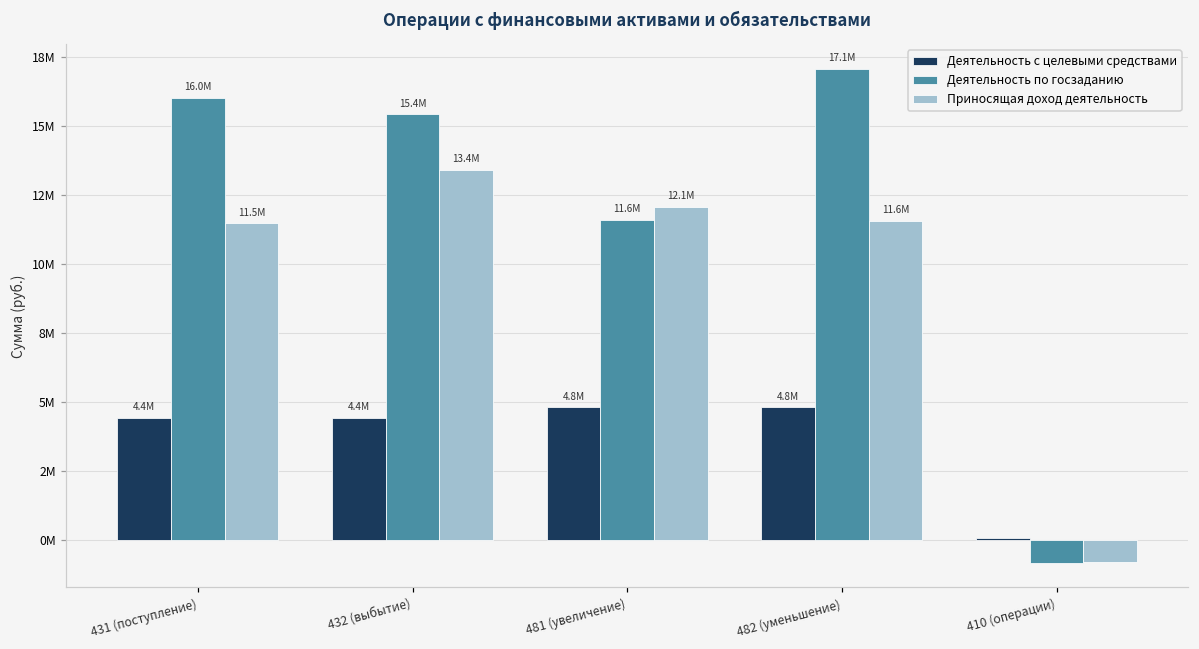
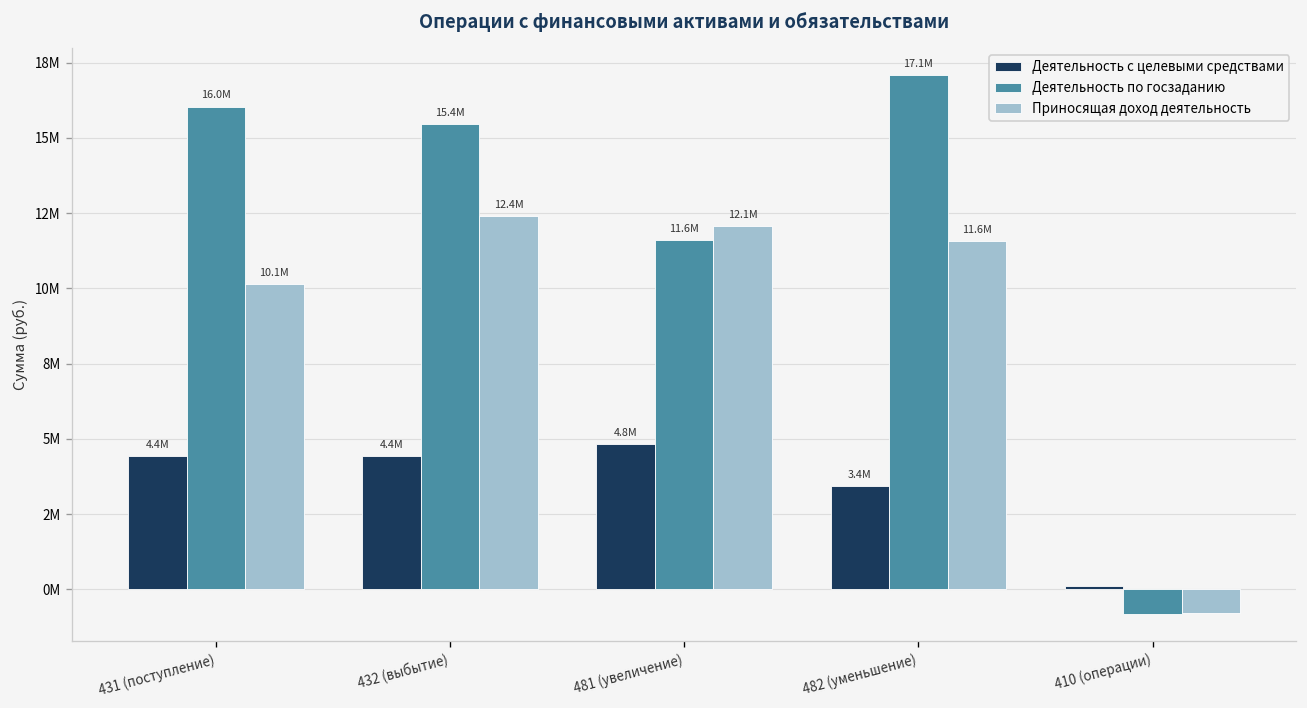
  {
    "Деятельность с целевыми средствами": {
      "431 (поступление)": "4.4M",
      "432 (выбытие)": "4.4M",
      "481 (увеличение)": "4.8M",
-     "482 (уменьшение)": "4.8M"
+     "482 (уменьшение)": "3.4M"
    },
    "Деятельность по госзаданию": {
      "431 (поступление)": "16.0M",
      "432 (выбытие)": "15.4M",
      "481 (увеличение)": "11.6M",
      "482 (уменьшение)": "17.1M"
    },
    "Приносящая доход деятельность": {
-     "431 (поступление)": "11.5M",
-     "432 (выбытие)": "13.4M",
+     "431 (поступление)": "10.1M",
+     "432 (выбытие)": "12.4M",
      "481 (увеличение)": "12.1M",
      "482 (уменьшение)": "11.6M"
    }
  }
